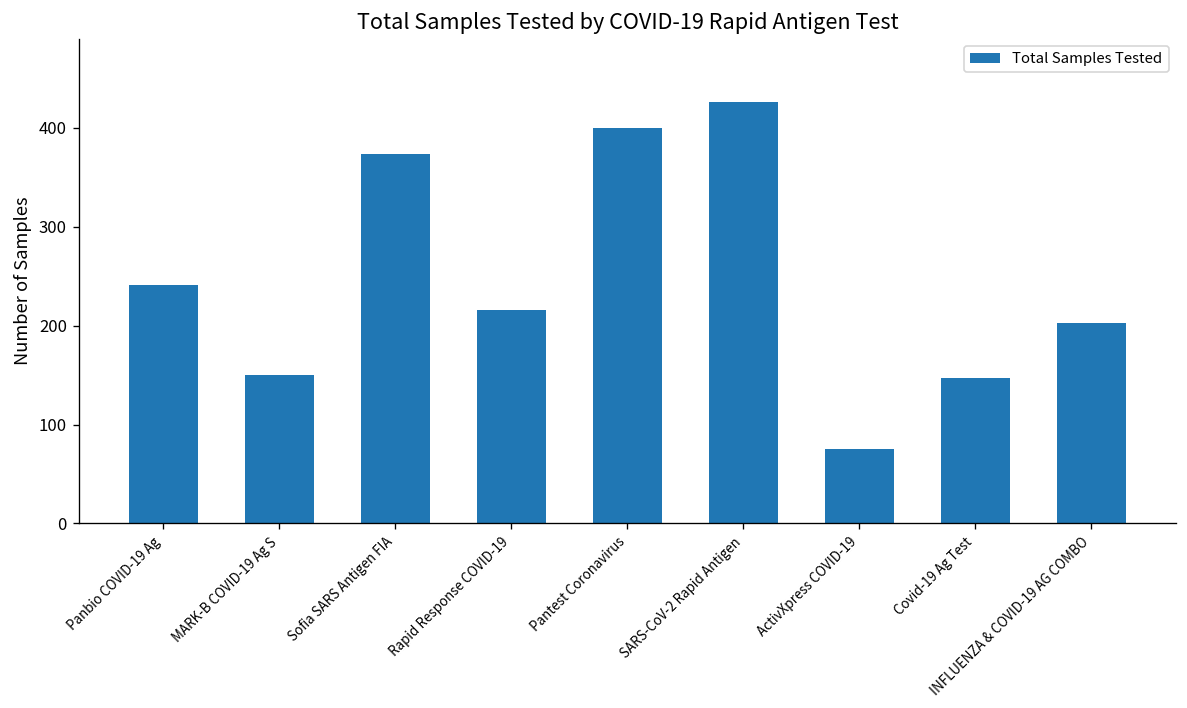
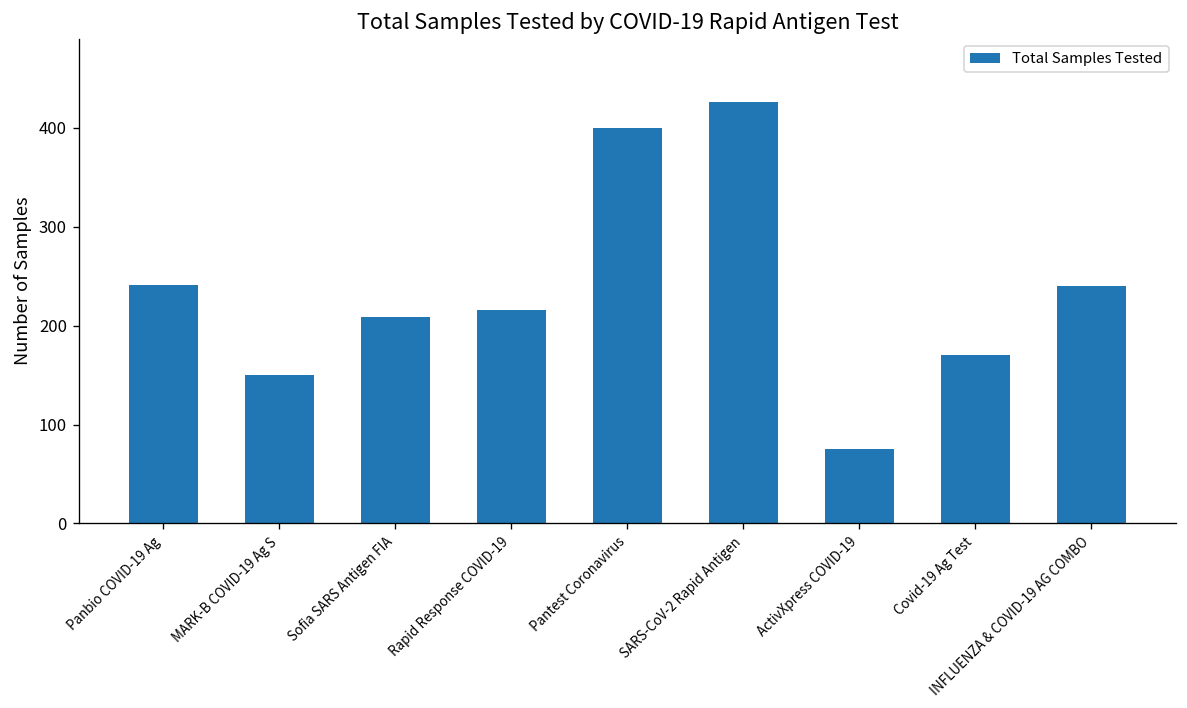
  {
    "Panbio COVID-19 Ag": 240,
    "MARK-B COVID-19 Ag S": 150,
-   "Sofia SARS Antigen FIA": 370,
+   "Sofia SARS Antigen FIA": 210,
    "Rapid Response COVID-19": 220,
    "Pantest Coronavirus": 400,
    "SARS-CoV-2 Rapid Antigen": 430,
    "ActivXpress COVID-19": 80,
-   "Covid-19 Ag Test": 150,
-   "INFLUENZA & COVID-19 AG COMBO": 200
+   "Covid-19 Ag Test": 170,
+   "INFLUENZA & COVID-19 AG COMBO": 240
  }
